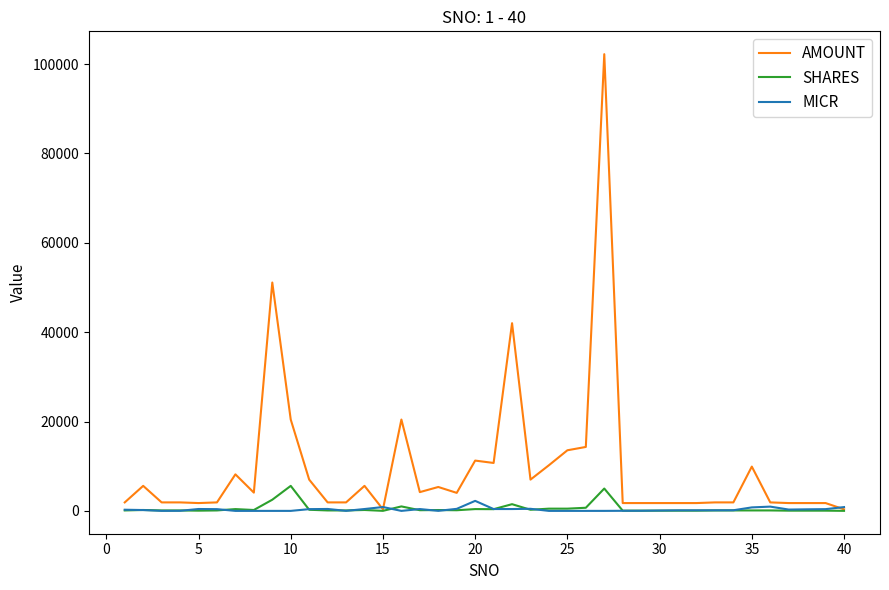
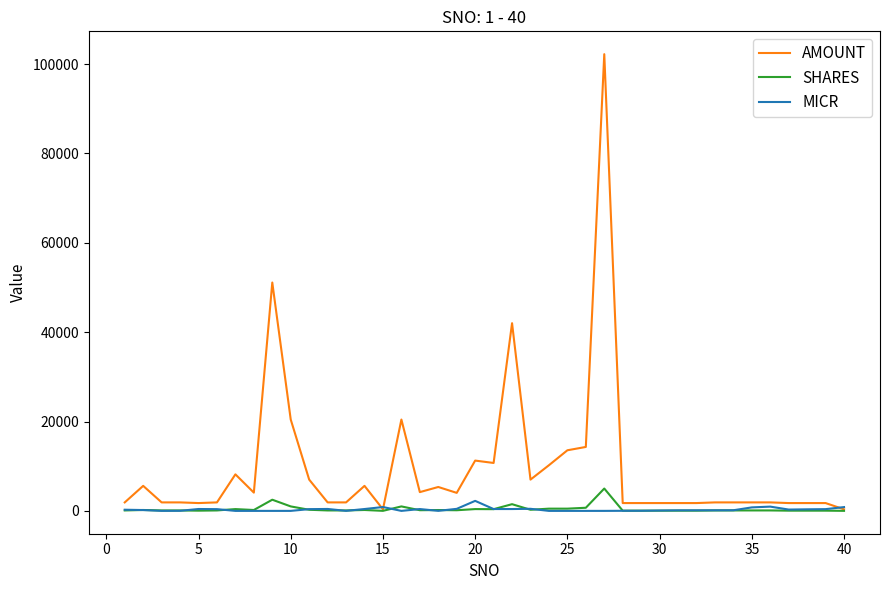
  {
    "AMOUNT": {
      "5": 2000,
      "10": 20000,
      "20": 11000,
      "25": 14000,
      "30": 2000,
-     "35": 10000
+     "35": 2000
    },
    "SHARES": {
-     "10": 6000,
+     "10": 1000,
      "20": 0,
      "35": 0
    },
    "MICR": {
      "10": 0,
      "20": 2000,
      "35": 1000
    }
  }
